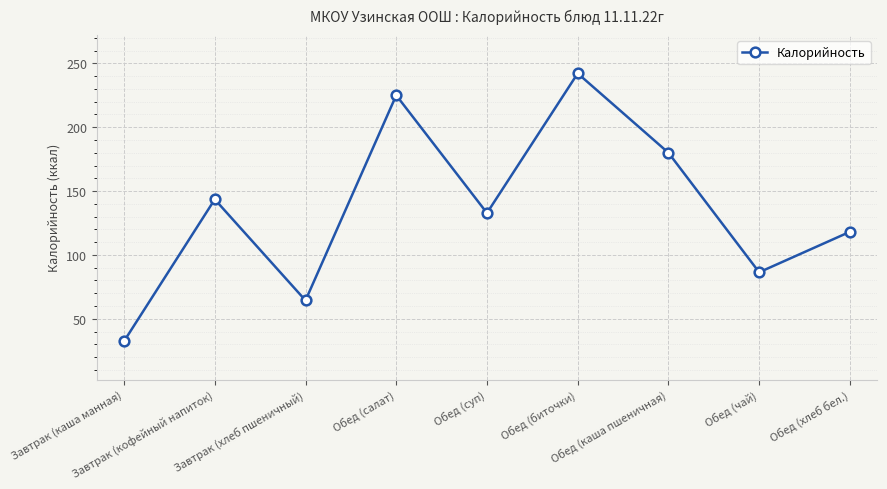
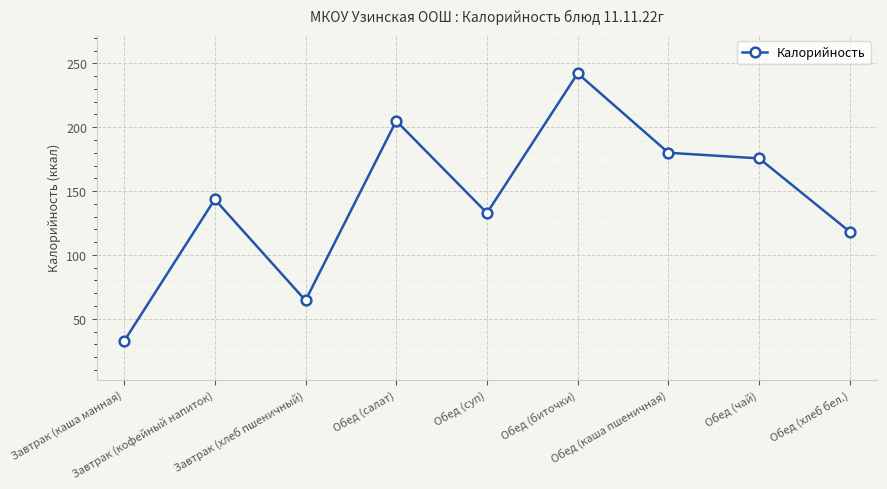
  {
    "Завтрак (каша манная)": 32,
    "Завтрак (кофейный напиток)": 144,
    "Завтрак (хлеб пшеничный)": 64,
-   "Обед (салат)": 225,
+   "Обед (салат)": 205,
    "Обед (суп)": 133,
    "Обед (биточки)": 242,
    "Обед (каша пшеничная)": 180,
-   "Обед (чай)": 86,
+   "Обед (чай)": 176,
    "Обед (хлеб бел.)": 118
  }
